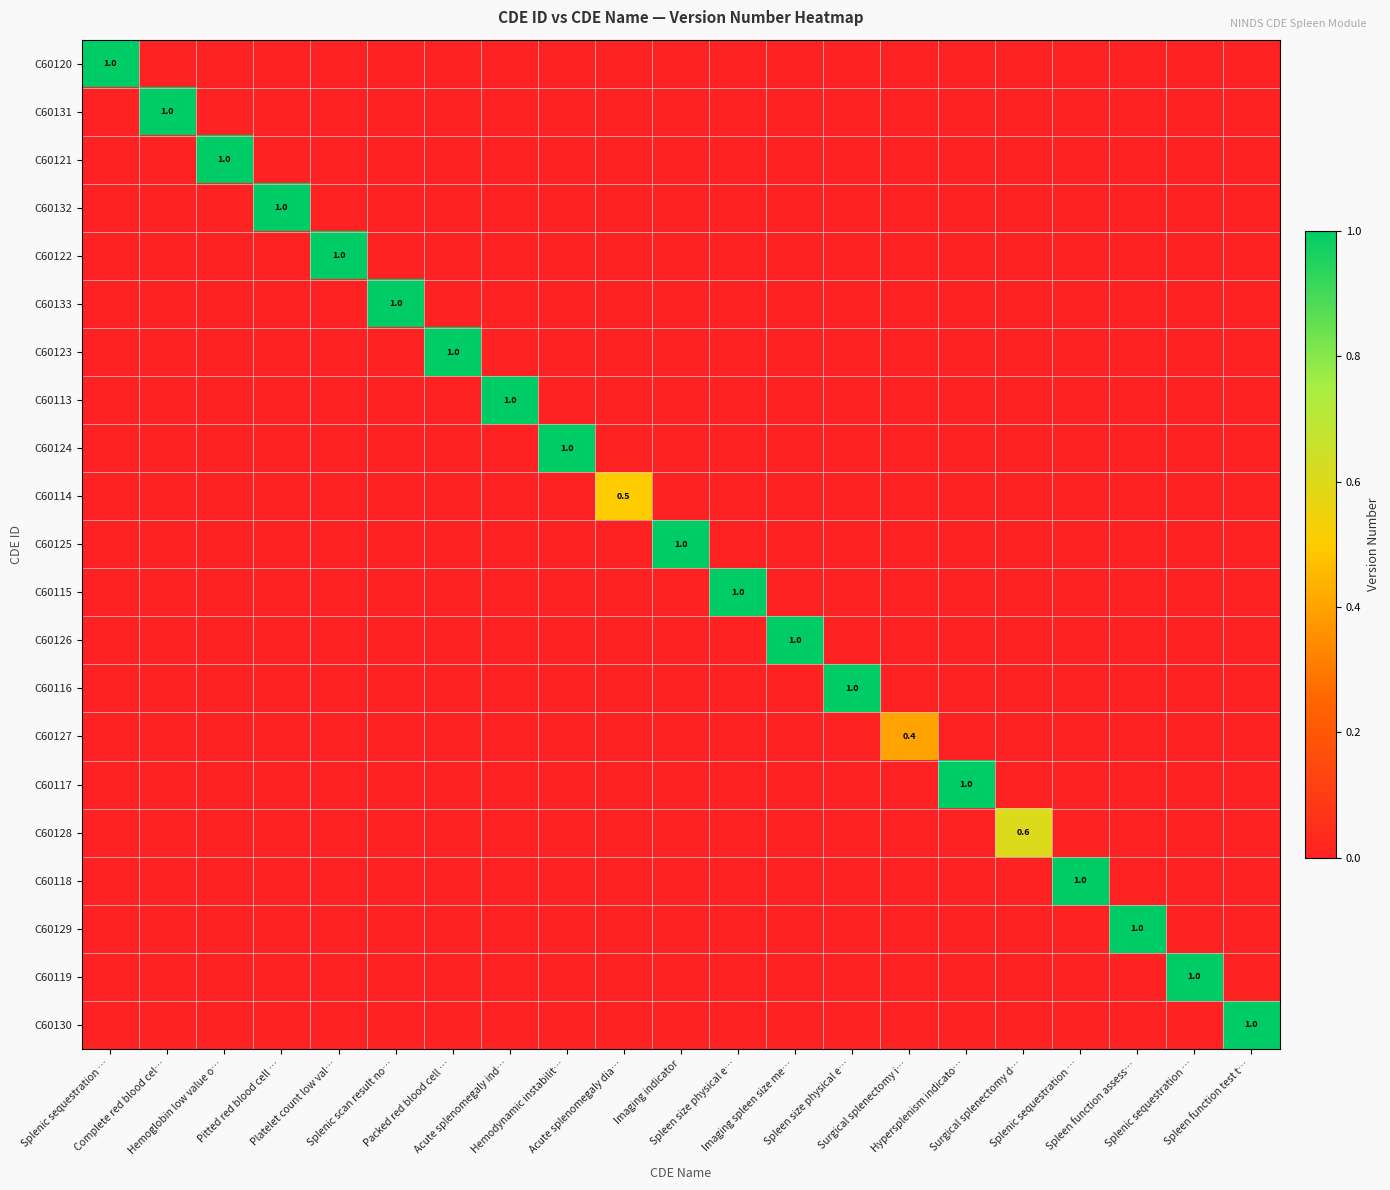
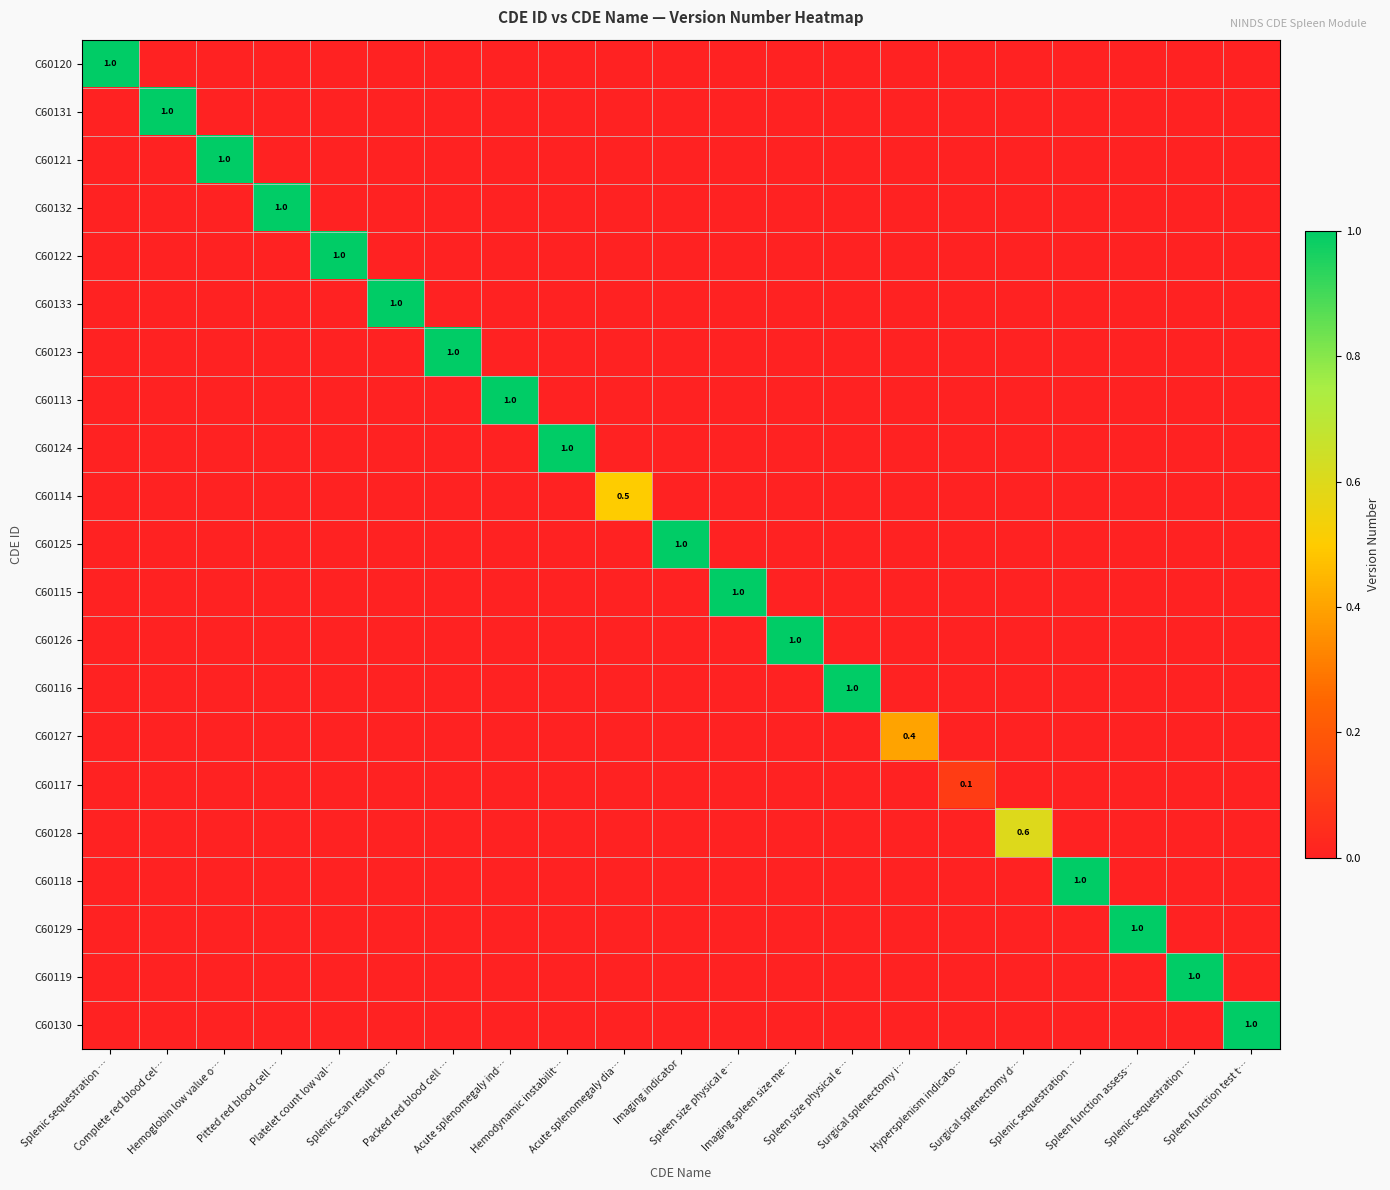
  {
    "C60131": {
      "Complete red blood cel…": 1.0
    },
    "C60121": {
      "Hemoglobin low value o…": 1.0
    },
    "C60132": {
      "Pitted red blood cell …": 1.0
    },
    "C60122": {
      "Platelet count low val…": 1.0
    },
    "C60133": {
      "Splenic scan result no…": 1.0
    },
    "C60123": {
      "Packed red blood cell …": 1.0
    },
    "C60113": {
      "Acute splenomegaly ind…": 1.0
    },
    "C60124": {
      "Hemodynamic instabilit…": 1.0
    },
    "C60114": {
      "Acute splenomegaly dia…": 0.5
    },
    "C60125": {
      "Imaging indicator": 1.0
    },
    "C60126": {
      "Imaging spleen size me…": 1.0
    },
    "C60127": {
      "Surgical splenectomy i…": 0.4
    },
    "C60117": {
-     "Hypersplenism indicato…": 1.0
+     "Hypersplenism indicato…": 0.1
    },
    "C60128": {
      "Surgical splenectomy d…": 0.6
    },
    "C60129": {
      "Spleen function assess…": 1.0
    },
    "C60130": {
      "Spleen function test t…": 1.0
    }
  }
